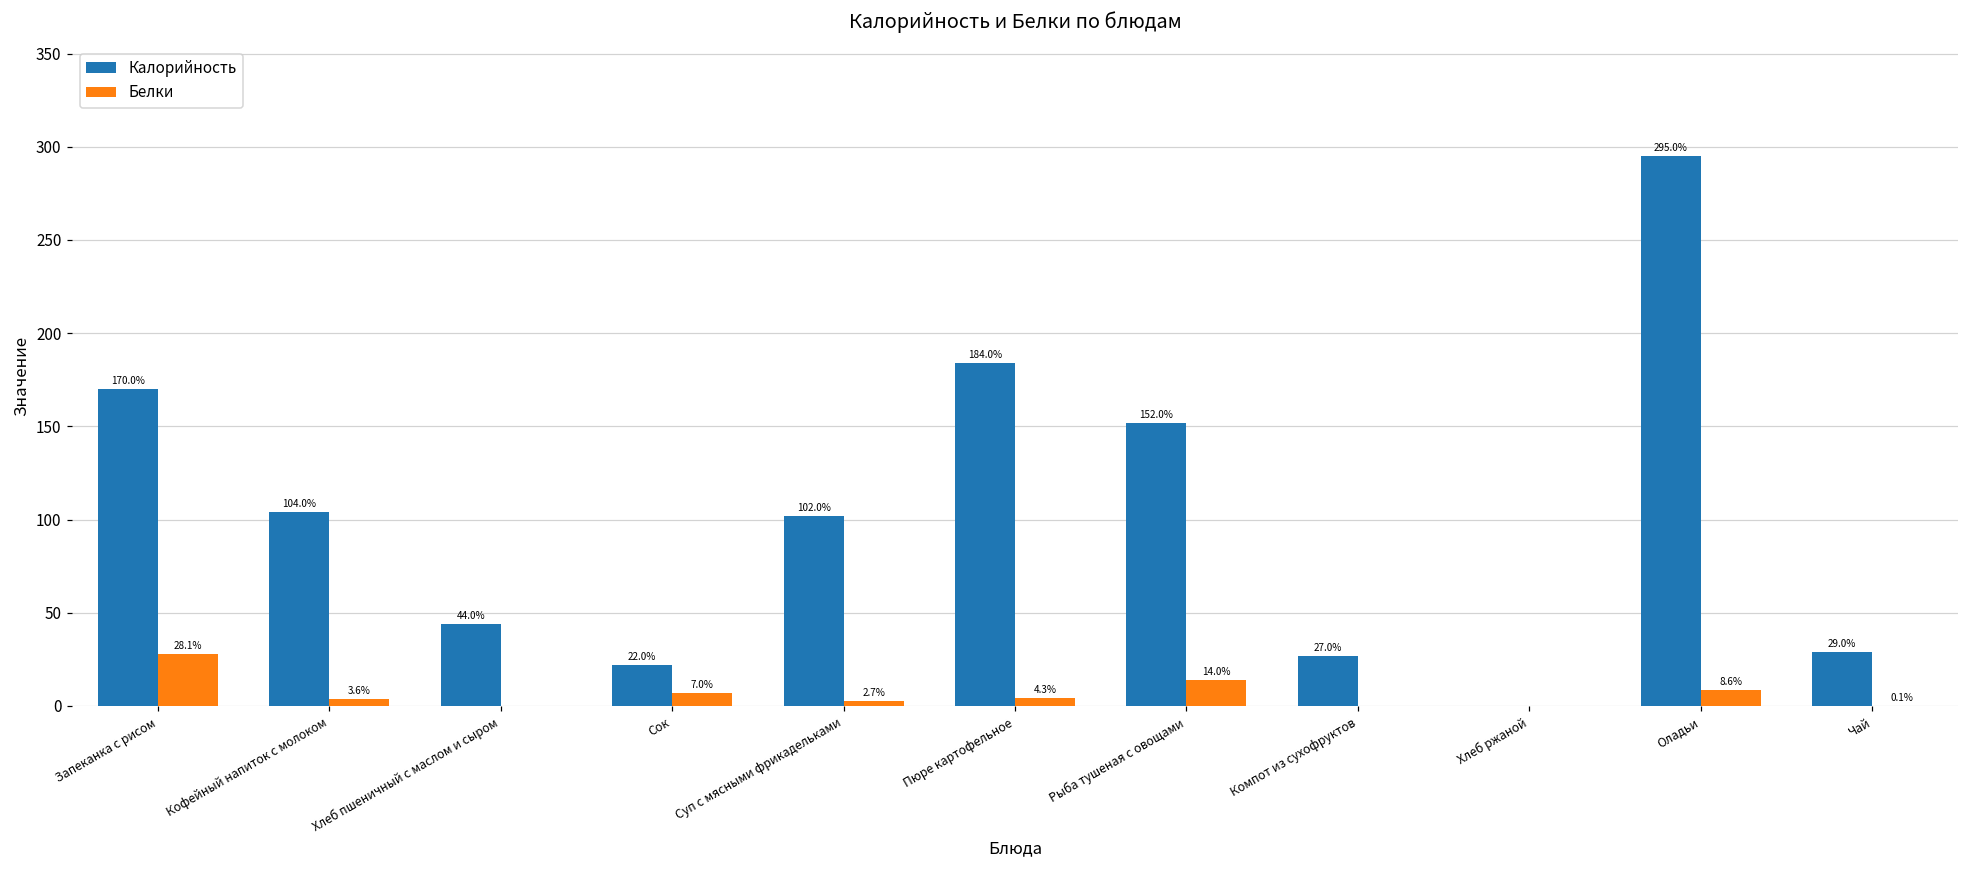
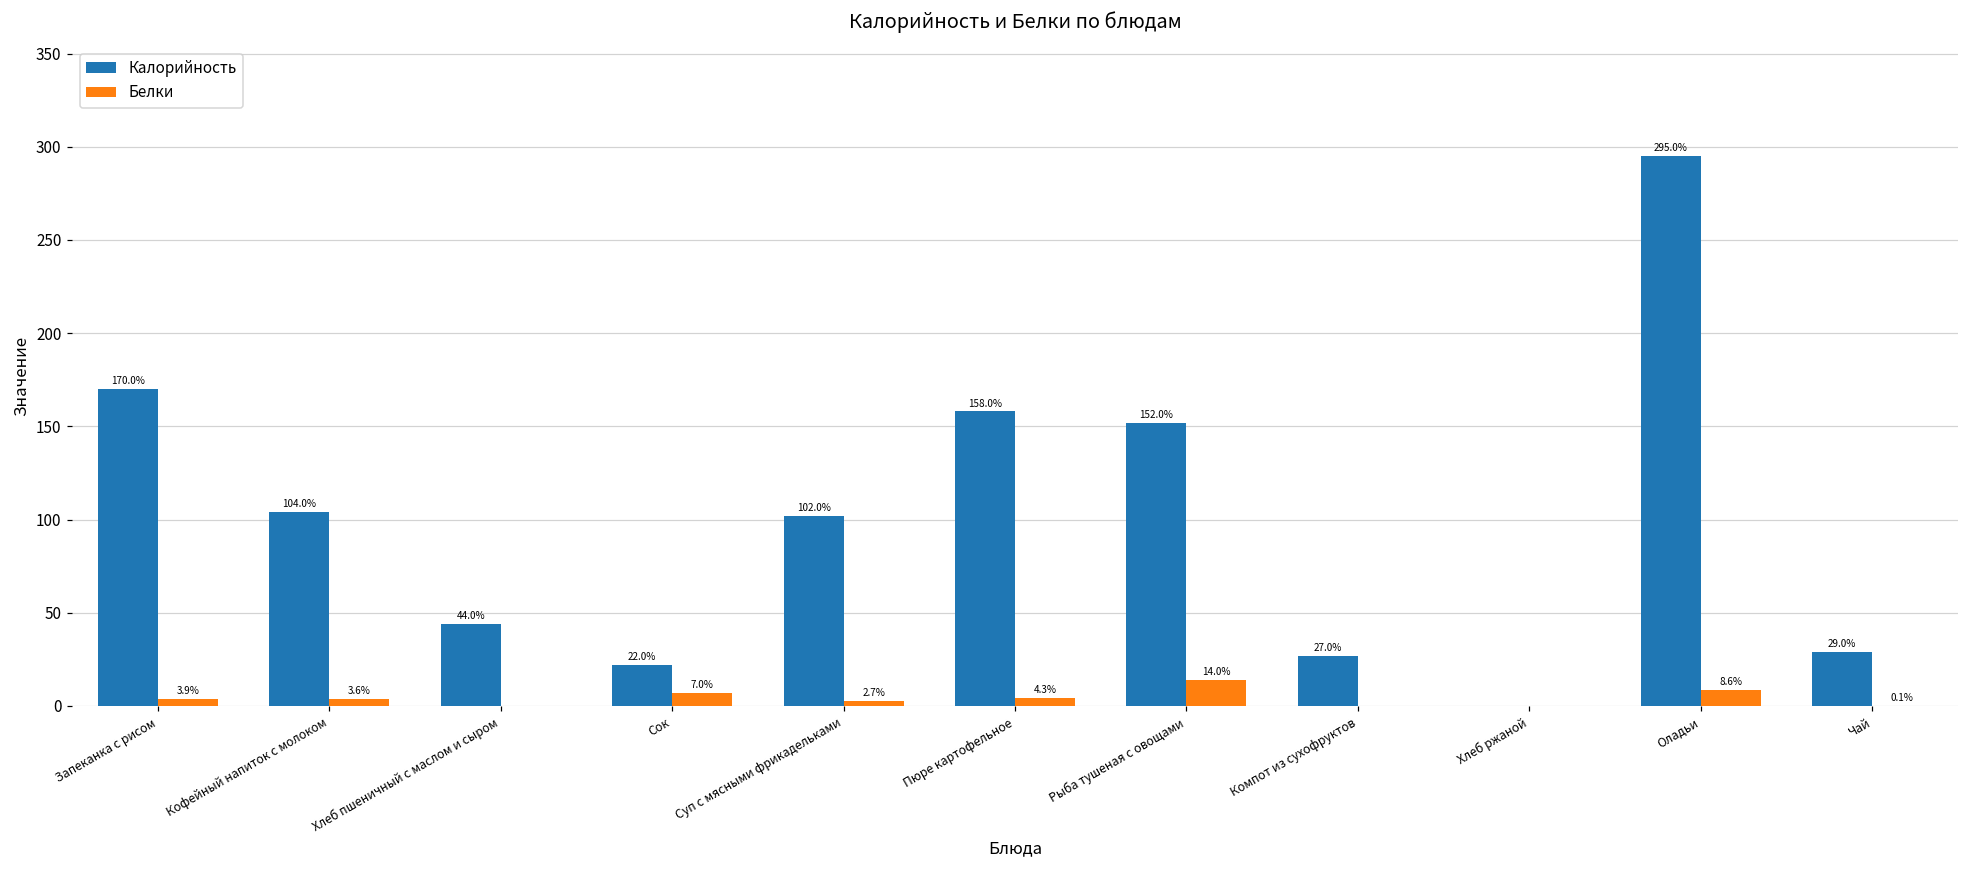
  {
    "Калорийность": {
      "Запеканка с рисом": "170.0%",
      "Кофейный напиток с молоком": "104.0%",
      "Хлеб пшеничный с маслом и сыром": "44.0%",
      "Сок": "22.0%",
      "Суп с мясными фрикадельками": "102.0%",
-     "Пюре картофельное": "184.0%",
+     "Пюре картофельное": "158.0%",
      "Рыба тушеная с овощами": "152.0%",
      "Компот из сухофруктов": "27.0%",
      "Оладьи": "295.0%",
      "Чай": "29.0%"
    },
    "Белки": {
-     "Запеканка с рисом": "28.1%",
+     "Запеканка с рисом": "3.9%",
      "Кофейный напиток с молоком": "3.6%",
      "Сок": "7.0%",
      "Суп с мясными фрикадельками": "2.7%",
      "Пюре картофельное": "4.3%",
      "Рыба тушеная с овощами": "14.0%",
      "Оладьи": "8.6%",
      "Чай": "0.1%"
    }
  }
